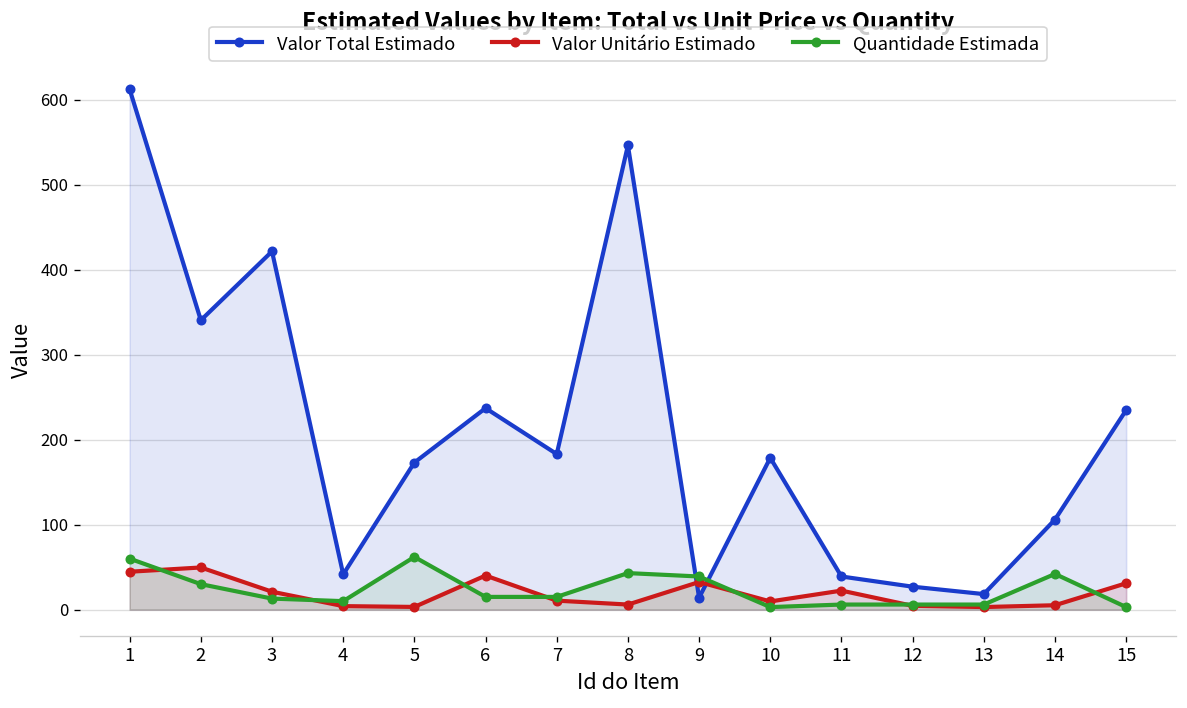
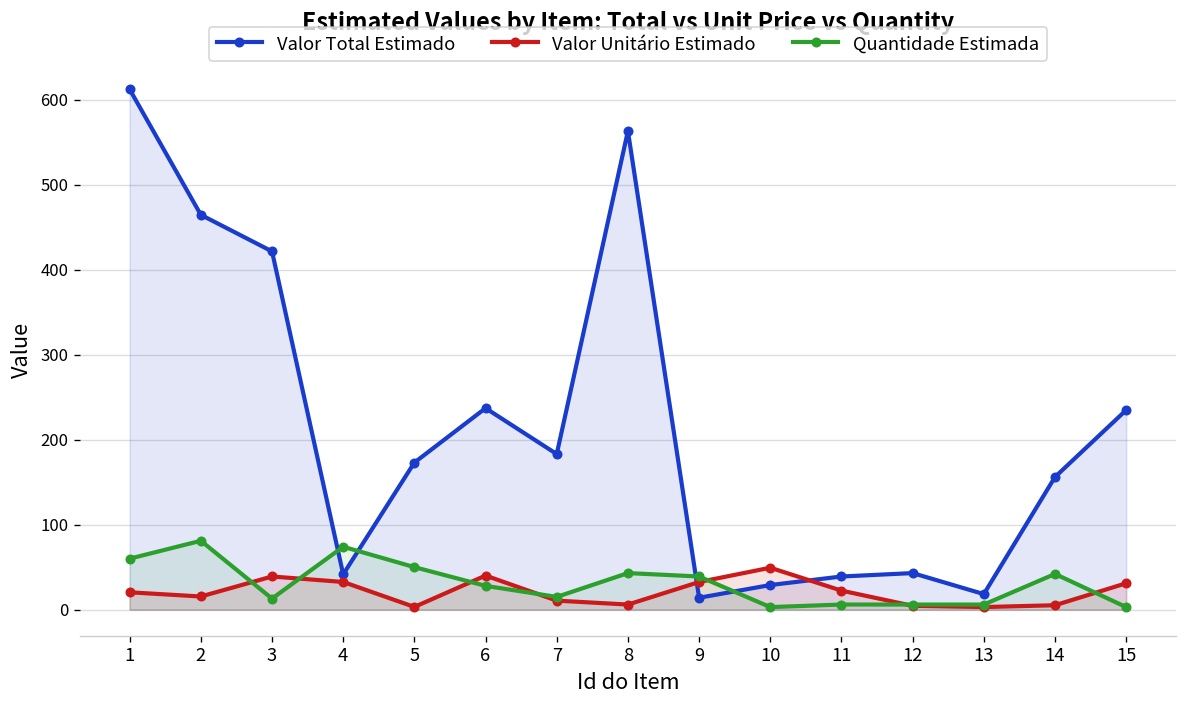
  {
    "Valor Total Estimado": {
      "1": 610,
-     "2": 340,
+     "2": 460,
      "3": 420,
      "4": 40,
      "5": 170,
      "6": 240,
      "7": 180,
-     "8": 550,
+     "8": 560,
      "9": 10,
-     "10": 180,
+     "10": 30,
      "11": 40,
-     "12": 30,
+     "12": 40,
      "13": 20,
-     "14": 110,
+     "14": 160,
      "15": 230
    },
    "Valor Unitário Estimado": {
-     "1": 40,
-     "2": 50,
-     "3": 20,
-     "4": 0,
+     "1": 20,
+     "2": 20,
+     "3": 40,
+     "4": 30,
      "5": 0,
      "6": 40,
      "7": 10,
      "8": 10,
      "9": 30,
-     "10": 10,
+     "10": 50,
      "11": 20,
      "14": 10,
      "15": 30
    },
    "Quantidade Estimada": {
      "1": 60,
-     "2": 30,
+     "2": 80,
      "3": 10,
-     "4": 10,
-     "5": 60,
-     "6": 20,
+     "4": 70,
+     "5": 50,
+     "6": 30,
      "7": 20,
      "8": 40,
      "9": 40,
      "10": 0,
      "11": 10,
      "14": 40,
      "15": 0
    }
  }
